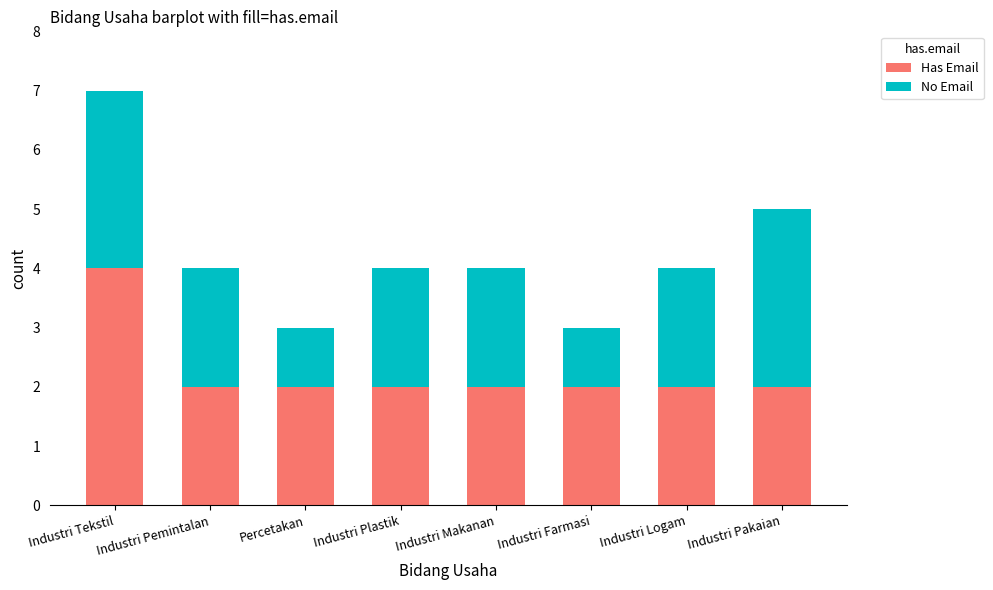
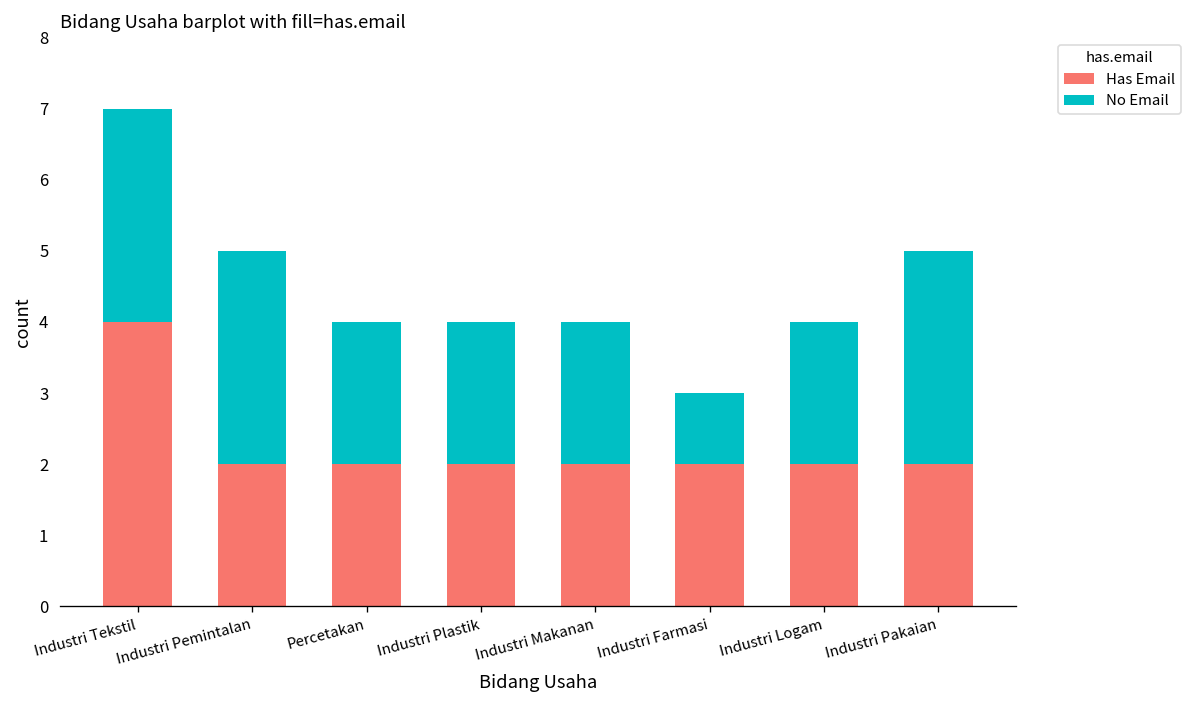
  {
    "Has Email": {
      "Industri Tekstil": 4,
      "Industri Pemintalan": 2,
      "Percetakan": 2,
      "Industri Plastik": 2,
      "Industri Makanan": 2,
      "Industri Farmasi": 2,
      "Industri Logam": 2,
      "Industri Pakaian": 2
    },
    "No Email": {
      "Industri Tekstil": 3,
-     "Industri Pemintalan": 2,
-     "Percetakan": 1,
+     "Industri Pemintalan": 3,
+     "Percetakan": 2,
      "Industri Plastik": 2,
      "Industri Makanan": 2,
      "Industri Farmasi": 1,
      "Industri Logam": 2,
      "Industri Pakaian": 3
    }
  }
